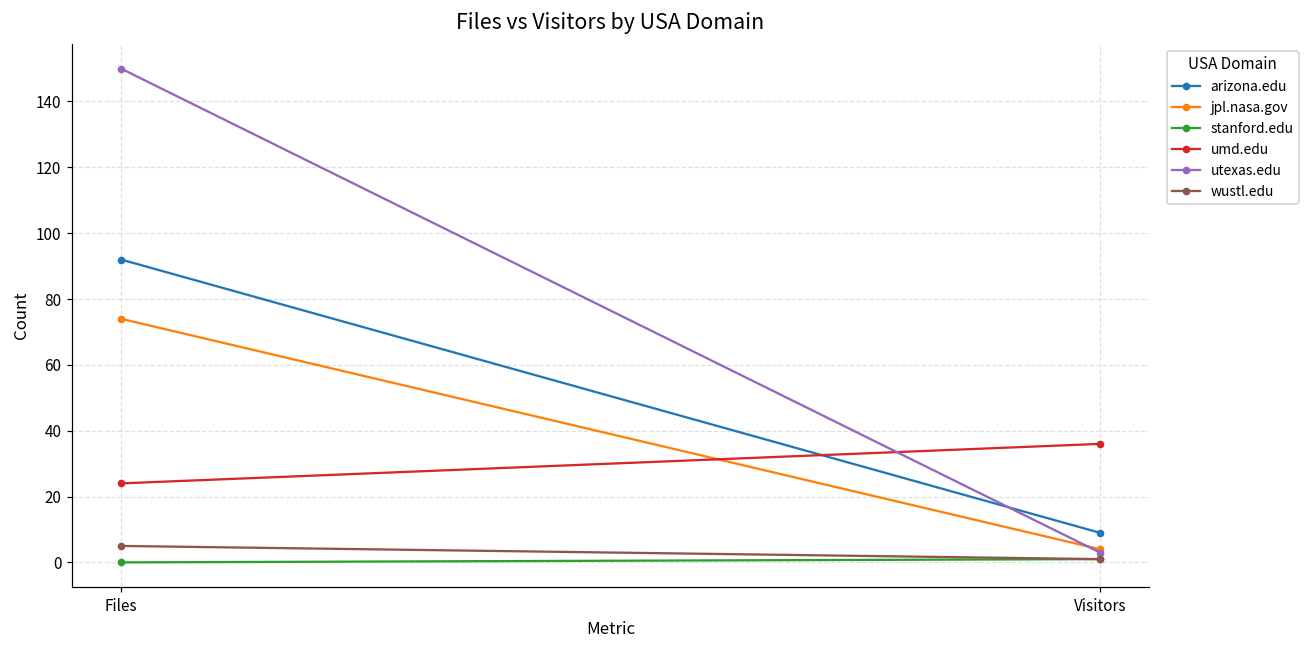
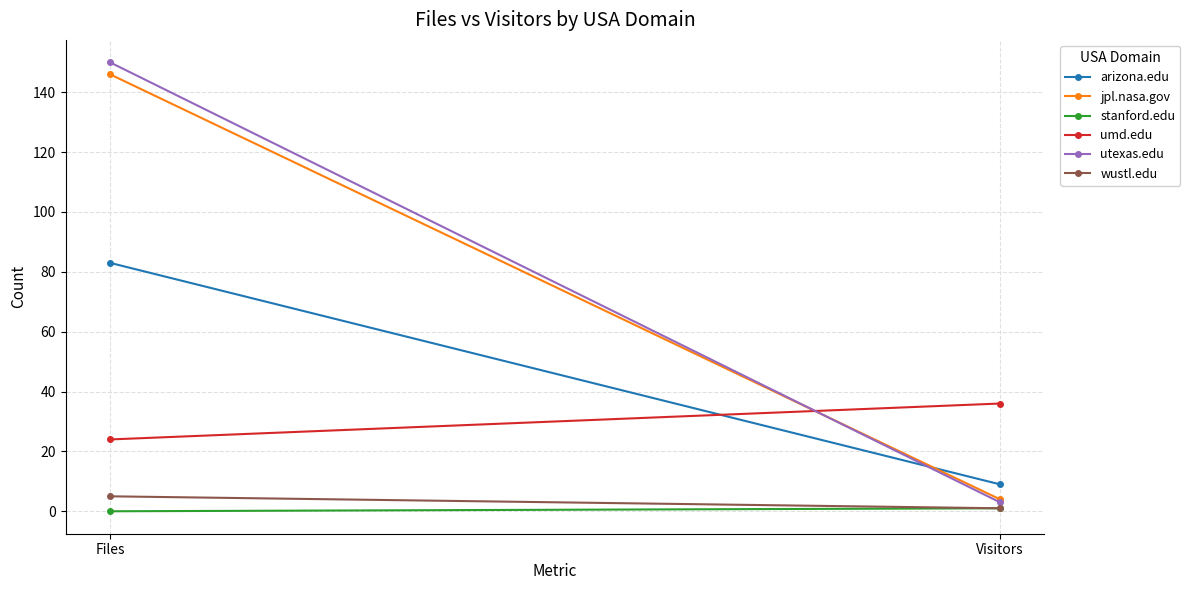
  {
    "arizona.edu": {
-     "Files": 92,
+     "Files": 83,
      "Visitors": 9
    },
    "jpl.nasa.gov": {
-     "Files": 74,
+     "Files": 146,
      "Visitors": 4
    },
    "stanford.edu": {
      "Files": 0
    },
    "umd.edu": {
      "Files": 24,
      "Visitors": 36
    },
    "utexas.edu": {
      "Files": 150,
      "Visitors": 3
    },
    "wustl.edu": {
      "Files": 5
    }
  }
